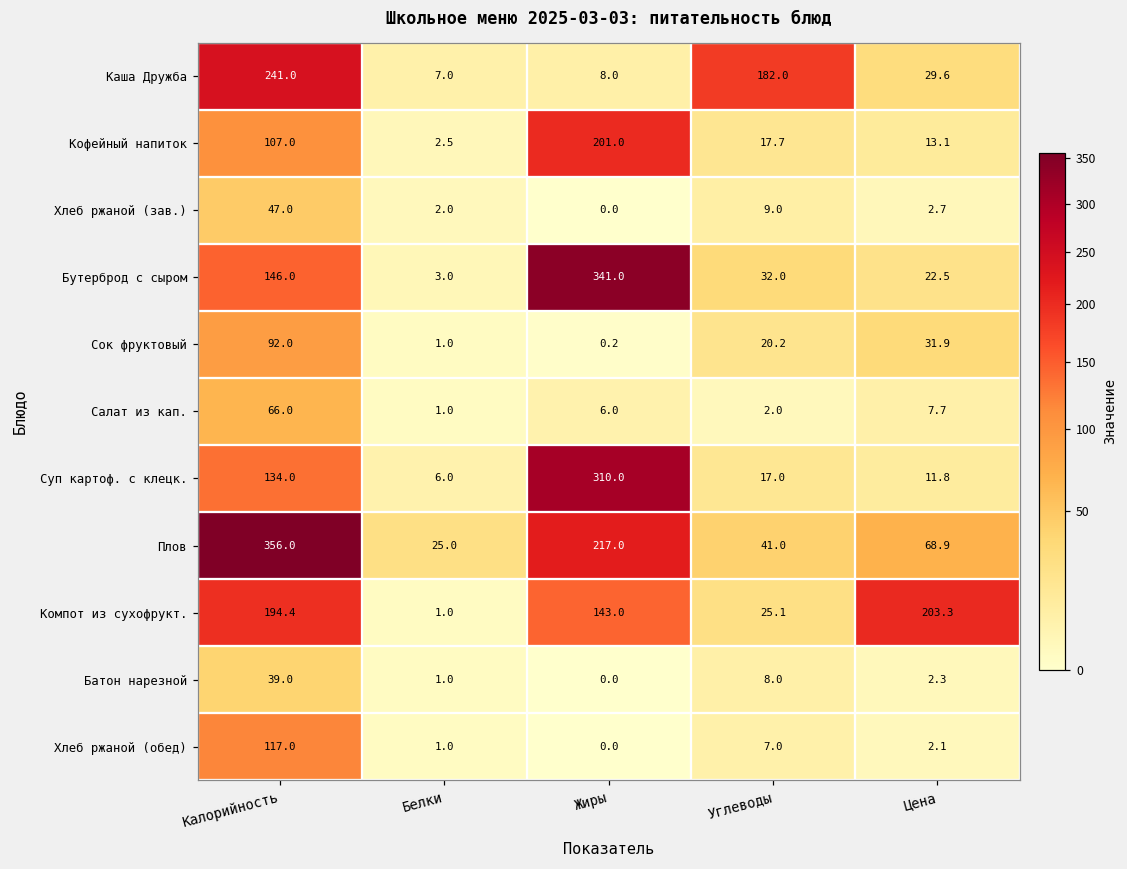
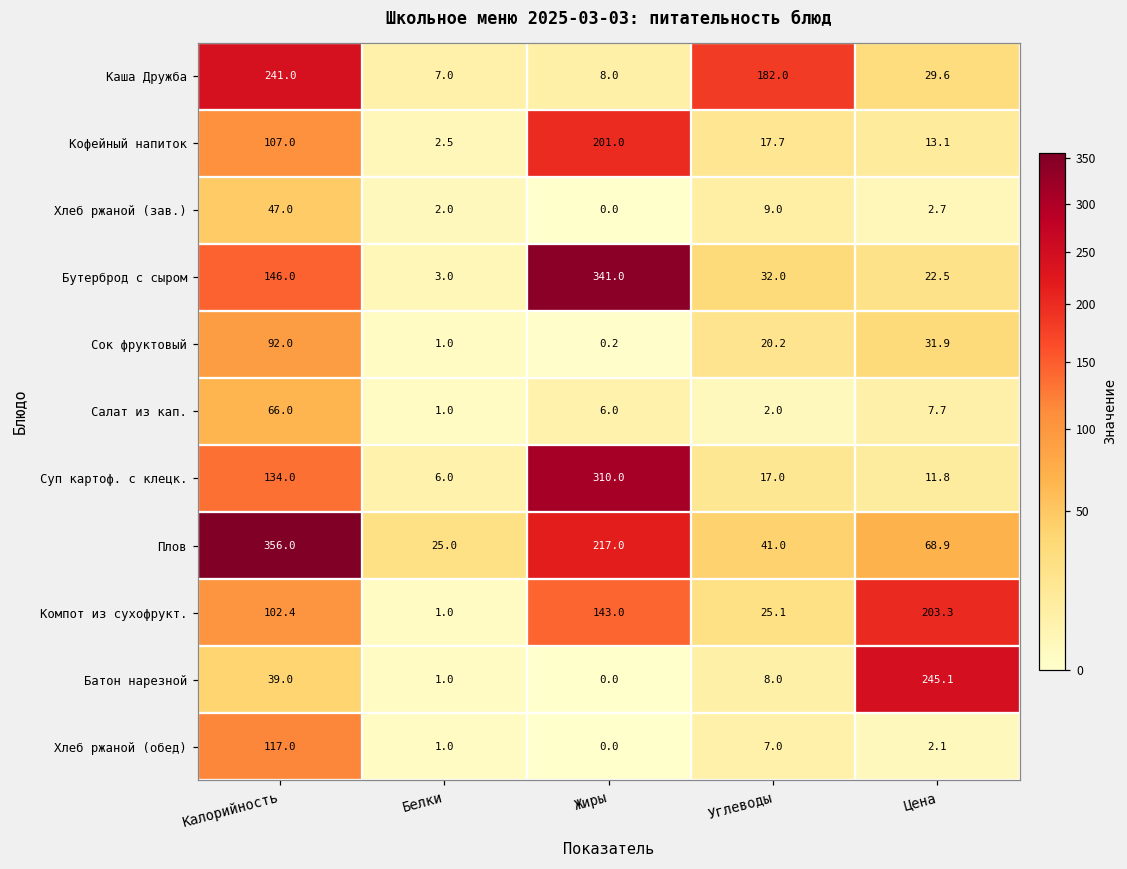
  {
    "Каша Дружба": {
      "Калорийность": 241.0,
      "Белки": 7.0,
      "Жиры": 8.0,
      "Углеводы": 182.0,
      "Цена": 29.6
    },
    "Кофейный напиток": {
      "Калорийность": 107.0,
      "Белки": 2.5,
      "Жиры": 201.0,
      "Углеводы": 17.7,
      "Цена": 13.1
    },
    "Хлеб ржаной (зав.)": {
      "Калорийность": 47.0,
      "Белки": 2.0,
      "Жиры": 0.0,
      "Углеводы": 9.0,
      "Цена": 2.7
    },
    "Бутерброд с сыром": {
      "Калорийность": 146.0,
      "Белки": 3.0,
      "Жиры": 341.0,
      "Углеводы": 32.0,
      "Цена": 22.5
    },
    "Сок фруктовый": {
      "Калорийность": 92.0,
      "Белки": 1.0,
      "Жиры": 0.2,
      "Углеводы": 20.2,
      "Цена": 31.9
    },
    "Салат из кап.": {
      "Калорийность": 66.0,
      "Белки": 1.0,
      "Жиры": 6.0,
      "Углеводы": 2.0,
      "Цена": 7.7
    },
    "Суп картоф. с клецк.": {
      "Калорийность": 134.0,
      "Белки": 6.0,
      "Жиры": 310.0,
      "Углеводы": 17.0,
      "Цена": 11.8
    },
    "Плов": {
      "Калорийность": 356.0,
      "Белки": 25.0,
      "Жиры": 217.0,
      "Углеводы": 41.0,
      "Цена": 68.9
    },
    "Компот из сухофрукт.": {
-     "Калорийность": 194.4,
+     "Калорийность": 102.4,
      "Белки": 1.0,
      "Жиры": 143.0,
      "Углеводы": 25.1,
      "Цена": 203.3
    },
    "Батон нарезной": {
      "Калорийность": 39.0,
      "Белки": 1.0,
      "Жиры": 0.0,
      "Углеводы": 8.0,
-     "Цена": 2.3
+     "Цена": 245.1
    },
    "Хлеб ржаной (обед)": {
      "Калорийность": 117.0,
      "Белки": 1.0,
      "Жиры": 0.0,
      "Углеводы": 7.0,
      "Цена": 2.1
    }
  }
